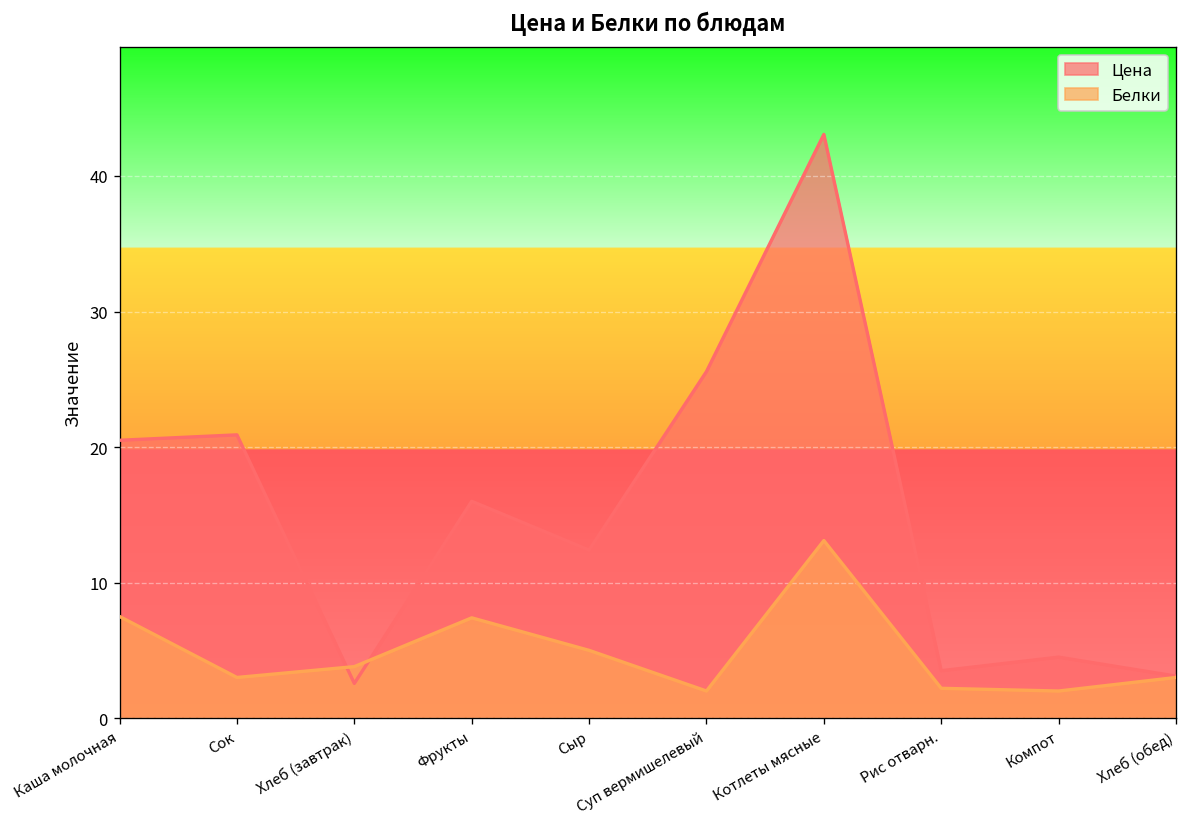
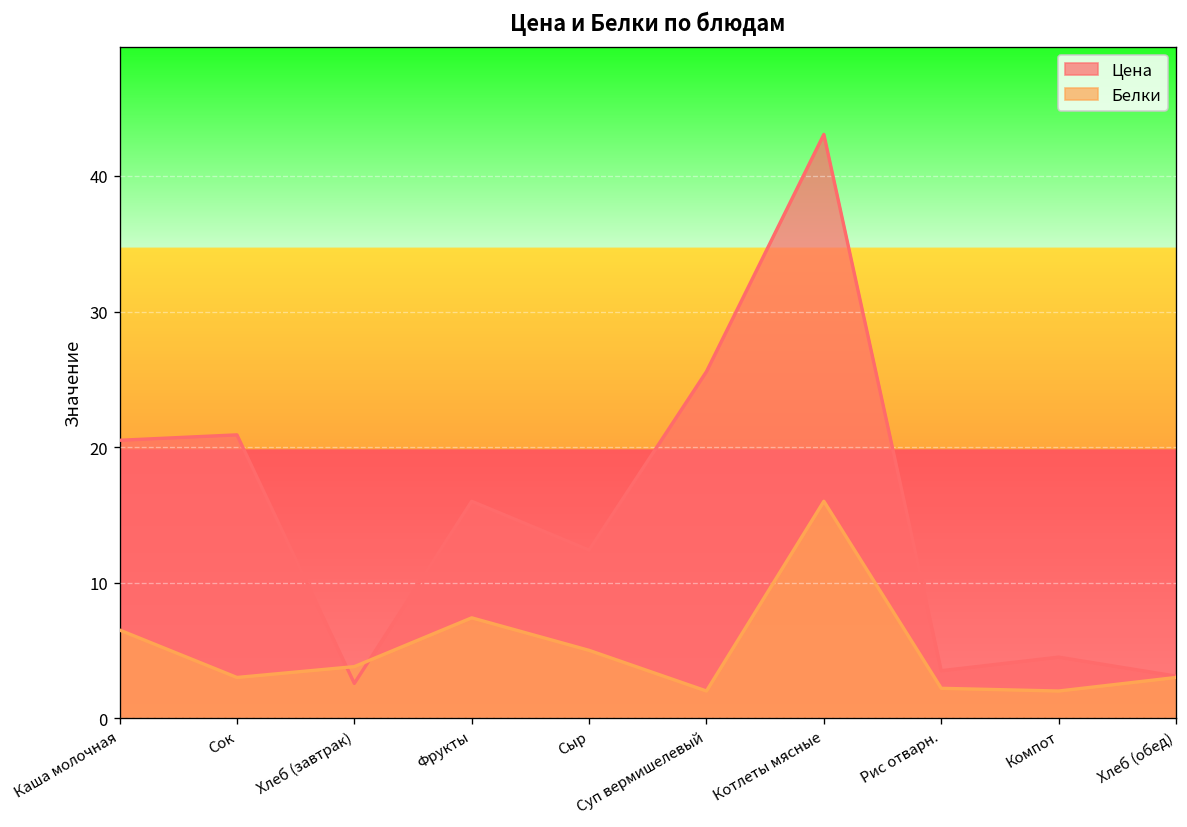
  {
    "Цена": {
      "Каша молочная": 20.5,
      "Сок": 20.9,
      "Хлеб (завтрак)": 2.6,
      "Фрукты": 16.0,
      "Сыр": 12.4,
      "Суп вермишелевый": 25.6,
      "Котлеты мясные": 43.1,
      "Рис отварн.": 3.5,
      "Компот": 4.5
    },
    "Белки": {
-     "Каша молочная": 7.5,
+     "Каша молочная": 6.5,
      "Сок": 3.0,
      "Хлеб (завтрак)": 3.8,
      "Фрукты": 7.4,
      "Сыр": 5.0,
      "Суп вермишелевый": 2.0,
-     "Котлеты мясные": 13.1,
+     "Котлеты мясные": 16.0,
      "Рис отварн.": 2.2,
      "Компот": 2.0
    }
  }
